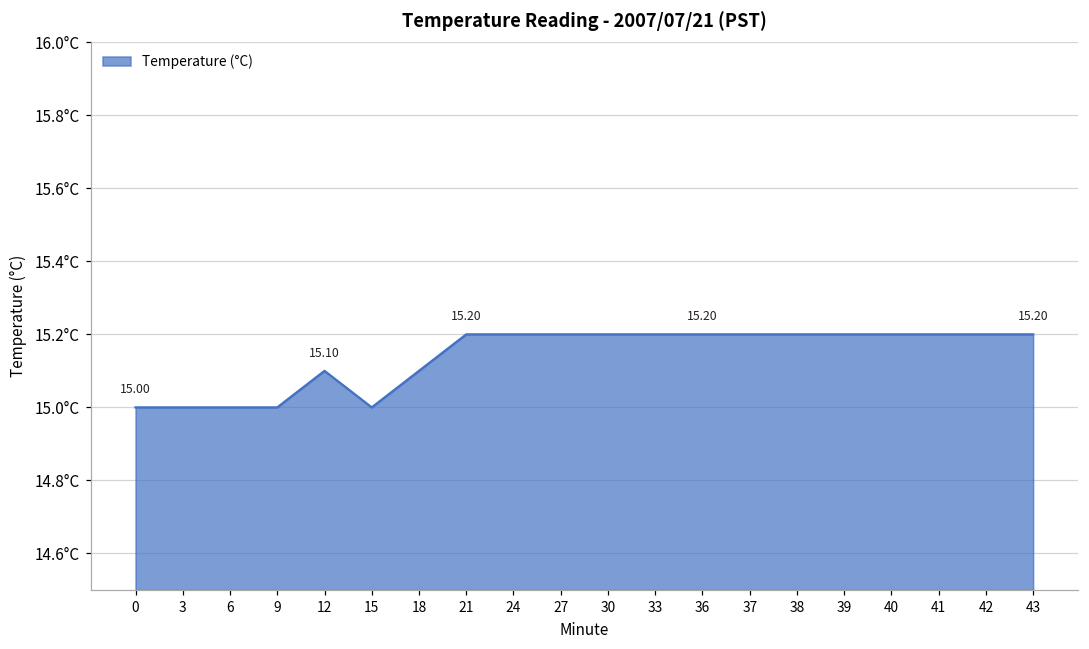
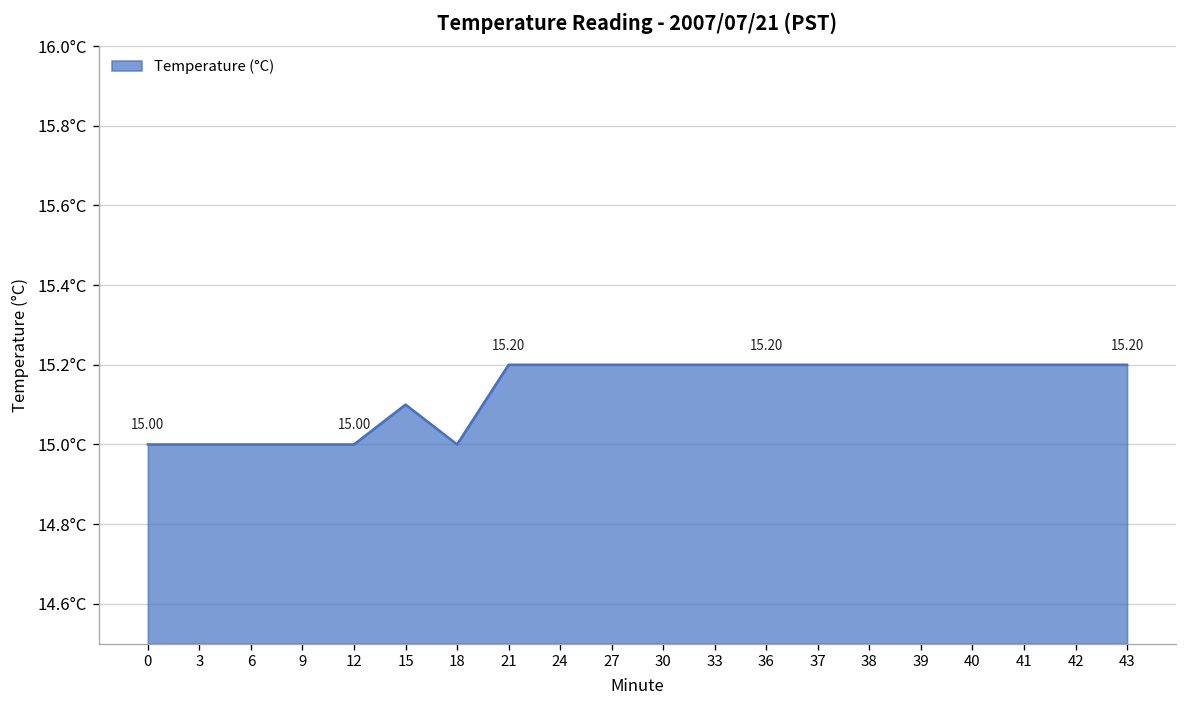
  {
    "0": "15.00",
-   "12": "15.10",
-   "15": "15.0°C",
-   "18": "15.1°C",
+   "12": "15.00",
+   "15": "15.1°C",
+   "18": "15.0°C",
    "21": "15.20",
    "36": "15.20",
    "43": "15.20"
  }
